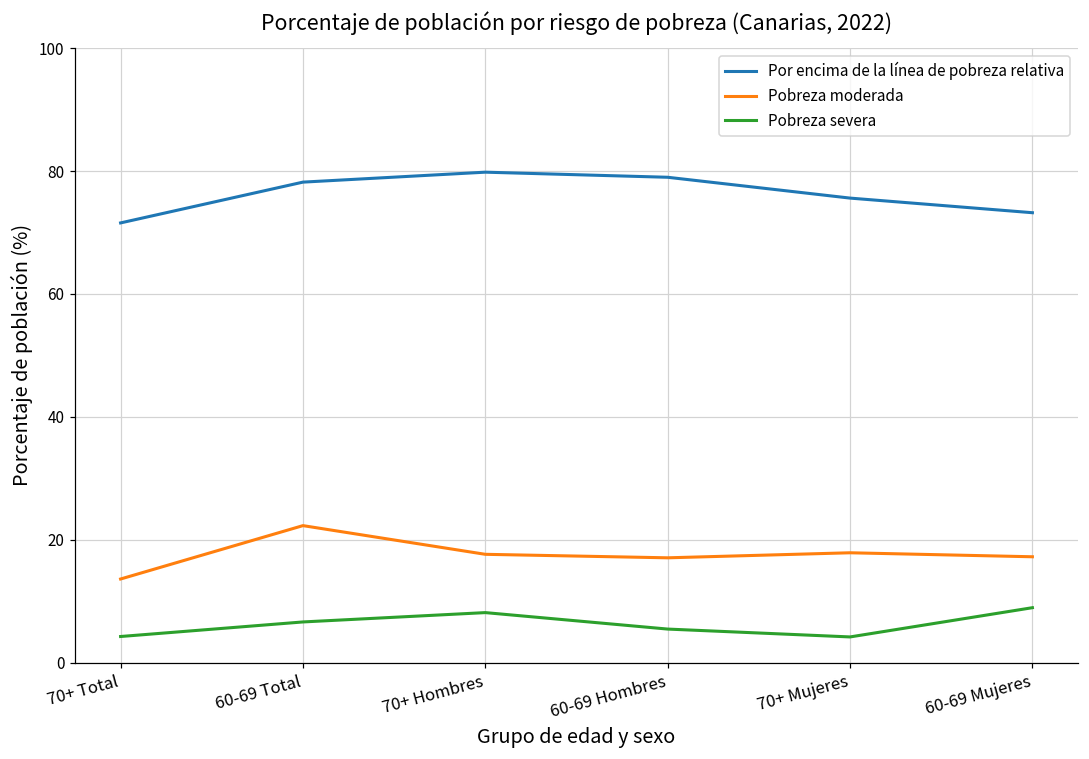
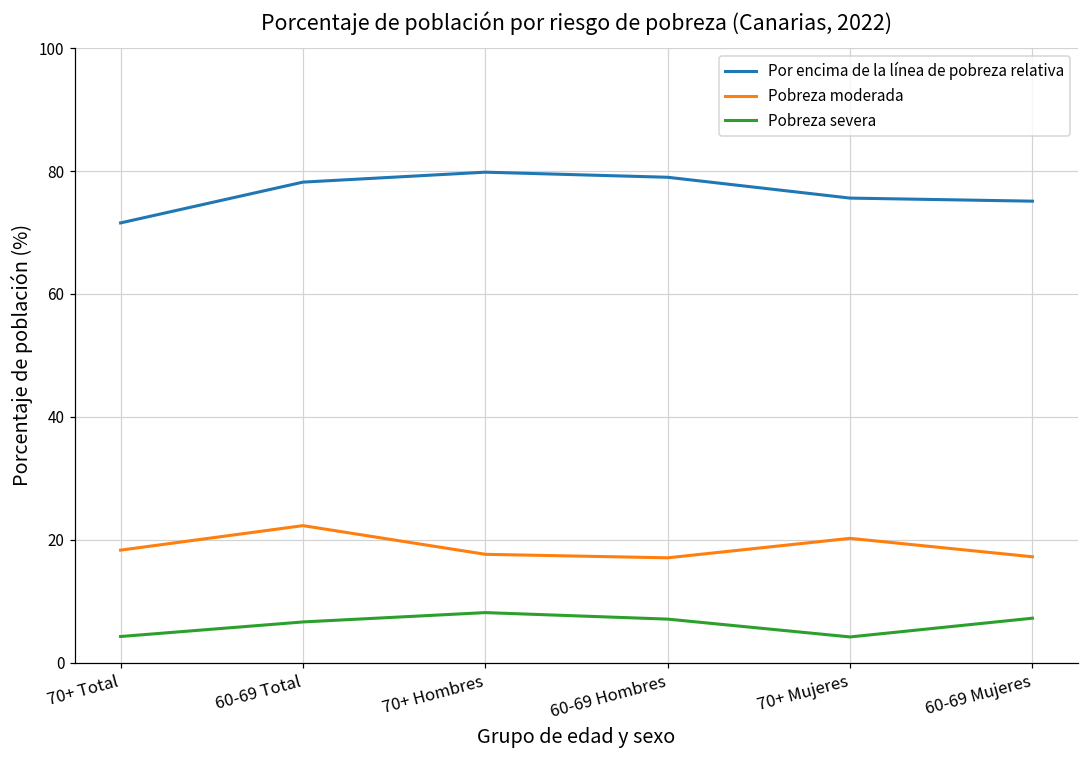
  {
    "Por encima de la línea de pobreza relativa": {
      "70+ Total": 72,
      "60-69 Total": 78,
      "70+ Hombres": 80,
      "60-69 Hombres": 79,
      "70+ Mujeres": 76,
-     "60-69 Mujeres": 73
+     "60-69 Mujeres": 75
    },
    "Pobreza moderada": {
-     "70+ Total": 14,
+     "70+ Total": 18,
      "60-69 Total": 22,
      "70+ Hombres": 18,
      "60-69 Hombres": 17,
-     "70+ Mujeres": 18,
+     "70+ Mujeres": 20,
      "60-69 Mujeres": 17
    },
    "Pobreza severa": {
      "70+ Total": 4,
      "60-69 Total": 7,
      "70+ Hombres": 8,
-     "60-69 Hombres": 5,
+     "60-69 Hombres": 7,
      "70+ Mujeres": 4,
-     "60-69 Mujeres": 9
+     "60-69 Mujeres": 7
    }
  }
